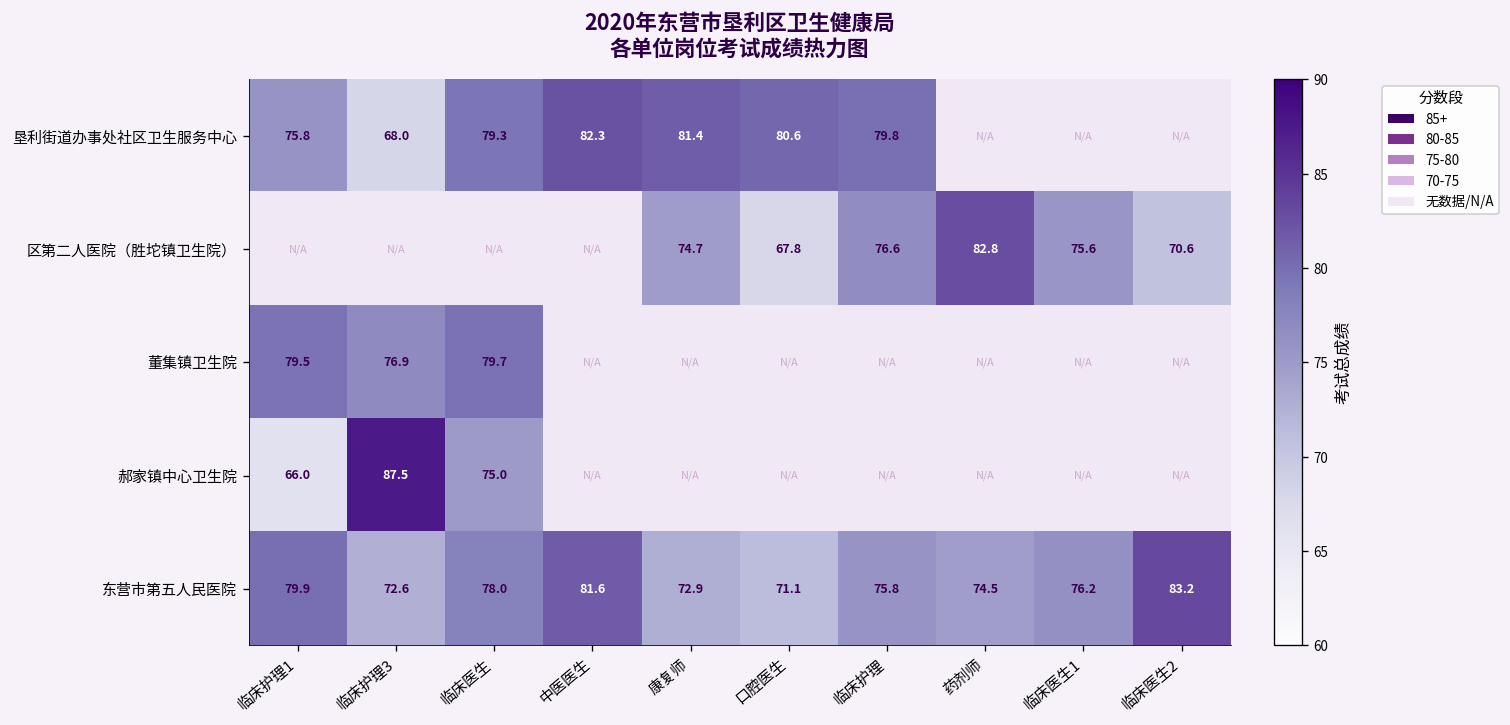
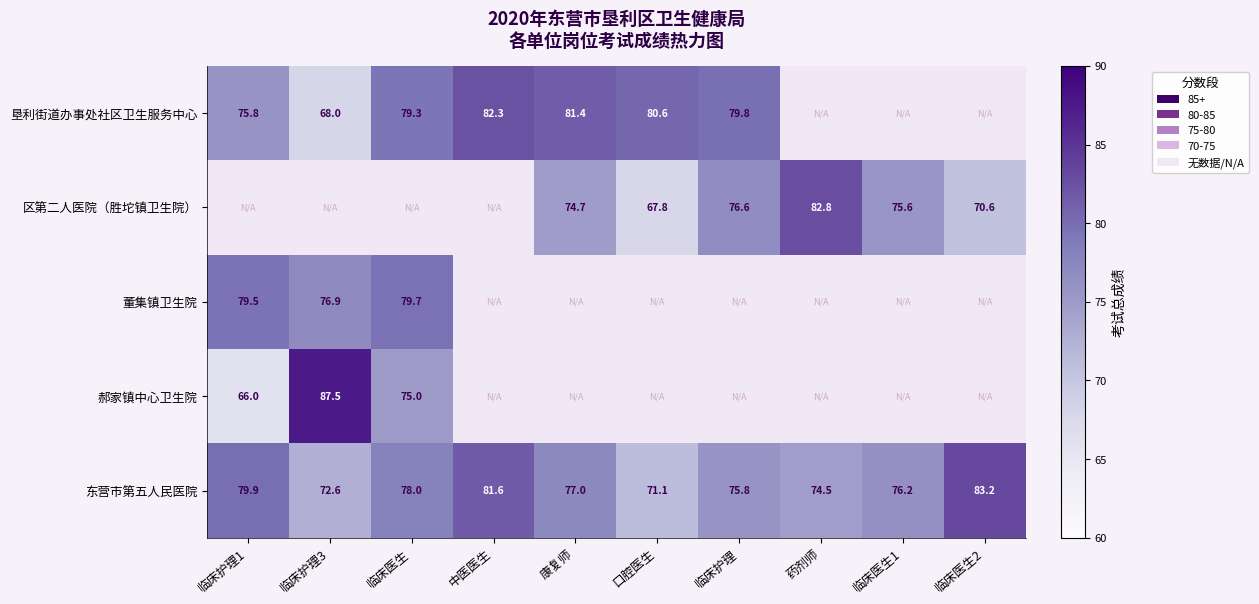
  {
    "垦利街道办事处社区卫生服务中心": {
      "临床护理1": 75.8,
      "临床护理3": 68.0,
      "临床医生": 79.3,
      "中医医生": 82.3,
      "康复师": 81.4,
      "口腔医生": 80.6,
      "临床护理": 79.8
    },
    "区第二人医院（胜坨镇卫生院）": {
      "康复师": 74.7,
      "口腔医生": 67.8,
      "临床护理": 76.6,
      "药剂师": 82.8,
      "临床医生1": 75.6,
      "临床医生2": 70.6
    },
    "董集镇卫生院": {
      "临床护理1": 79.5,
      "临床护理3": 76.9,
      "临床医生": 79.7
    },
    "郝家镇中心卫生院": {
      "临床护理1": 66.0,
      "临床护理3": 87.5,
      "临床医生": 75.0
    },
    "东营市第五人民医院": {
      "临床护理1": 79.9,
      "临床护理3": 72.6,
      "临床医生": 78.0,
      "中医医生": 81.6,
-     "康复师": 72.9,
+     "康复师": 77.0,
      "口腔医生": 71.1,
      "临床护理": 75.8,
      "药剂师": 74.5,
      "临床医生1": 76.2,
      "临床医生2": 83.2
    }
  }
